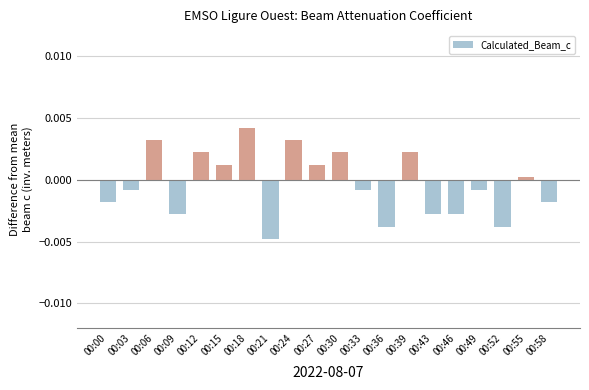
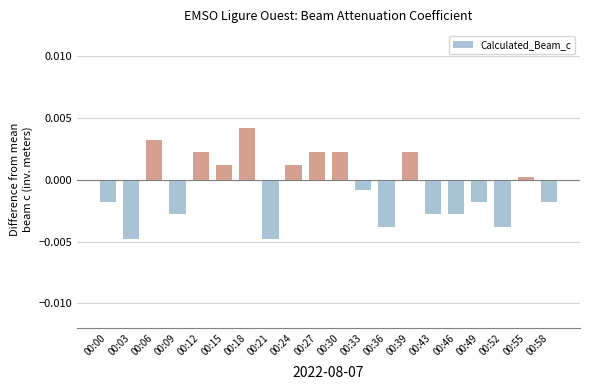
  {
    "00:00": -0.0018,
-   "00:03": -0.0008,
+   "00:03": -0.0048,
    "00:06": 0.0032,
    "00:09": -0.0028,
    "00:12": 0.0022,
    "00:15": 0.0012,
    "00:18": 0.0042,
    "00:21": -0.0048,
-   "00:24": 0.0032,
-   "00:27": 0.0012,
+   "00:24": 0.0012,
+   "00:27": 0.0022,
    "00:30": 0.0022,
    "00:33": -0.0008,
    "00:36": -0.0038,
    "00:39": 0.0022,
    "00:43": -0.0028,
    "00:46": -0.0028,
-   "00:49": -0.0008,
+   "00:49": -0.0018,
    "00:52": -0.0038,
    "00:58": -0.0018
  }
